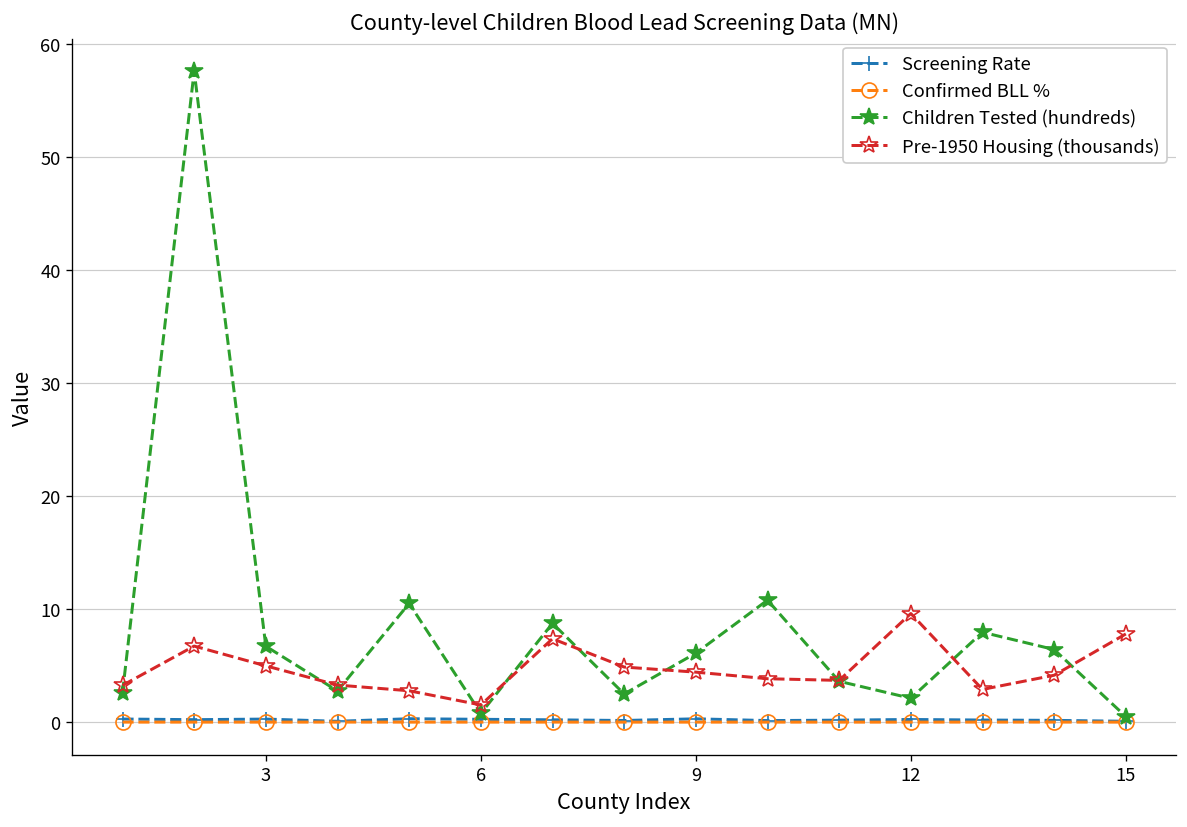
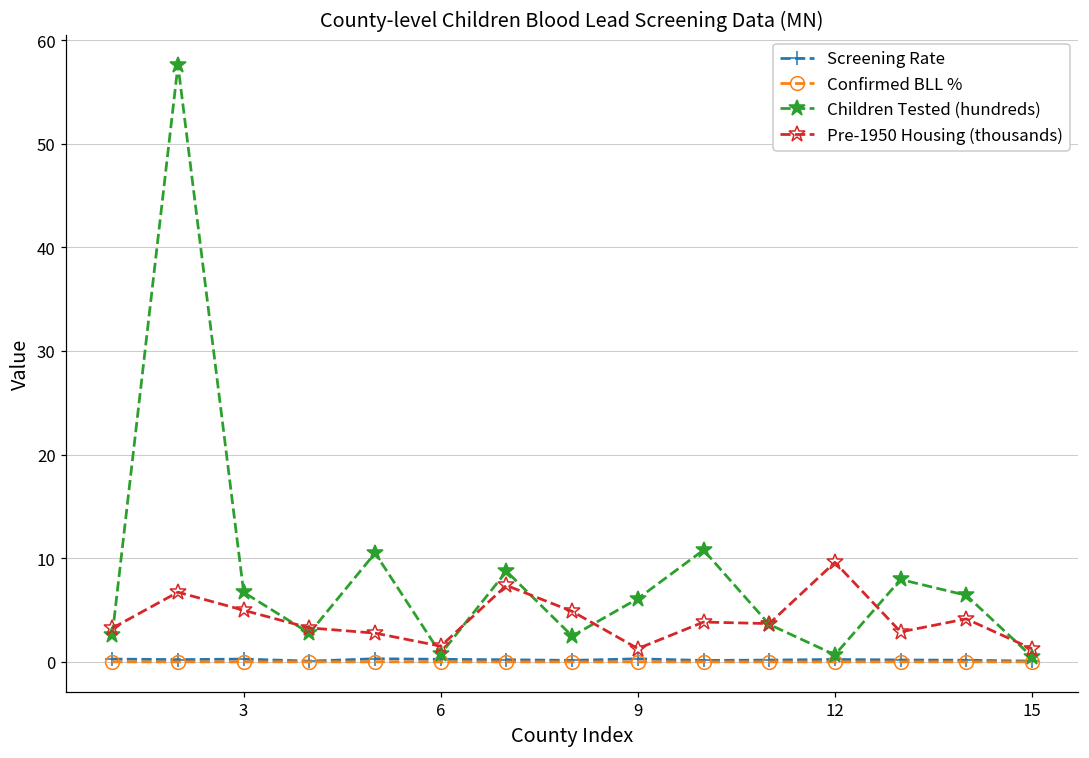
  {
    "Screening Rate": {
      "9": 0
    },
    "Confirmed BLL %": {
      "9": 0
    },
    "Children Tested (hundreds)": {
      "3": 7,
      "6": 1,
      "9": 6,
-     "12": 2,
+     "12": 1,
      "15": 0
    },
    "Pre-1950 Housing (thousands)": {
      "3": 5,
      "6": 2,
-     "9": 4,
+     "9": 1,
      "12": 10,
-     "15": 8
+     "15": 1
    }
  }
